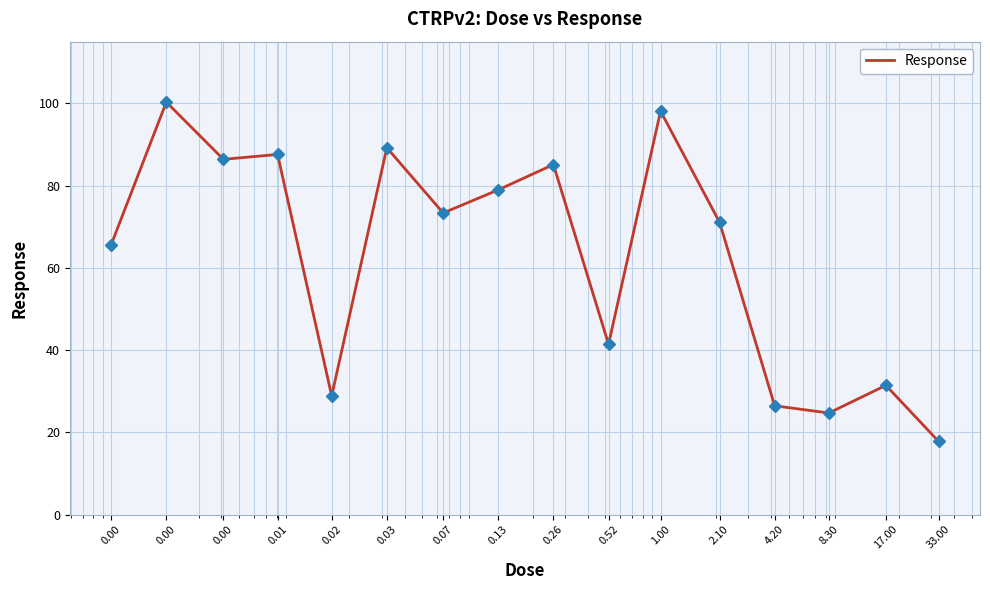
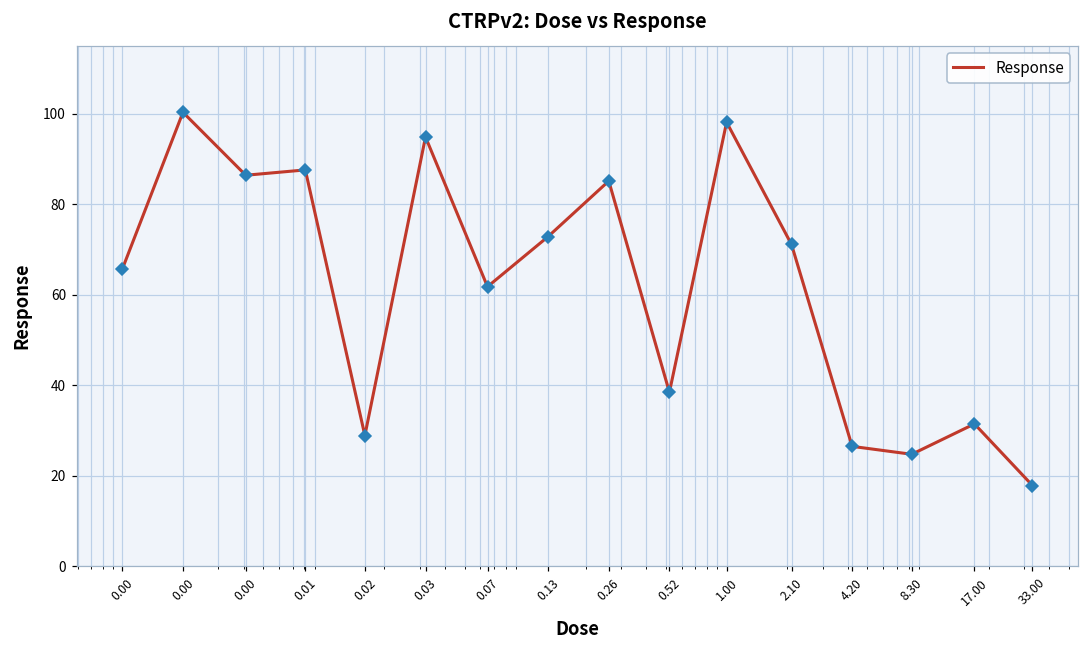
  {
    "0.01": 88,
    "0.02": 29,
-   "0.03": 89,
-   "0.07": 73,
-   "0.13": 79,
+   "0.03": 95,
+   "0.07": 62,
+   "0.13": 73,
    "0.26": 85,
-   "0.52": 41,
+   "0.52": 38,
    "1.00": 98,
    "2.10": 71,
    "4.20": 26,
    "8.30": 25,
    "17.00": 31,
    "33.00": 18
  }
